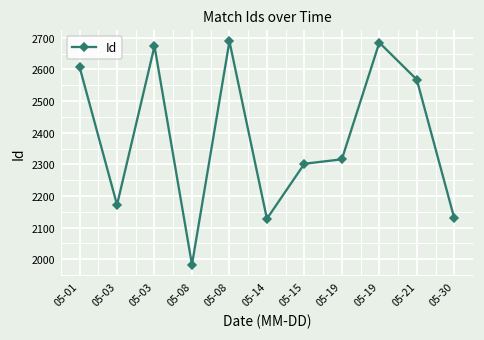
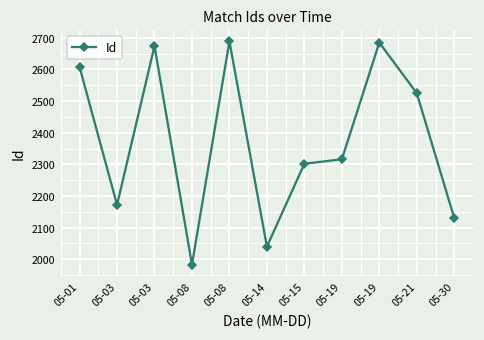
  {
    "05-01": 2610,
-   "05-14": 2130,
+   "05-14": 2040,
    "05-15": 2300,
-   "05-21": 2570,
+   "05-21": 2530,
    "05-30": 2130
  }
